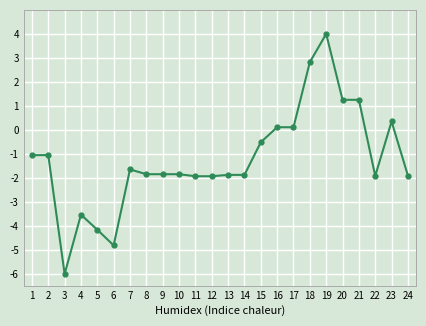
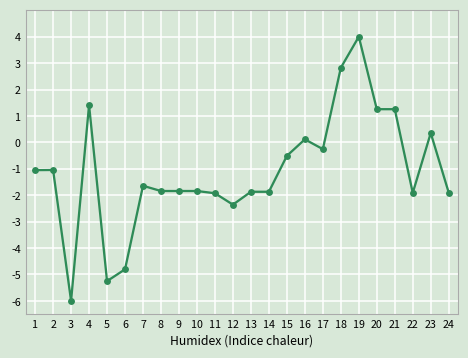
  {
    "1": -1.1,
    "2": -1.0,
    "3": -6.0,
-   "4": -3.5,
-   "5": -4.2,
+   "4": 1.4,
+   "5": -5.3,
    "6": -4.8,
    "7": -1.6,
    "8": -1.8,
    "9": -1.8,
    "10": -1.8,
    "11": -1.9,
-   "12": -1.9,
+   "12": -2.4,
    "13": -1.9,
    "14": -1.9,
    "15": -0.5,
    "16": 0.1,
-   "17": 0.1,
+   "17": -0.3,
    "18": 2.8,
    "19": 4.0,
    "20": 1.3,
    "21": 1.3,
    "22": -1.9,
    "23": 0.4,
    "24": -1.9
  }
